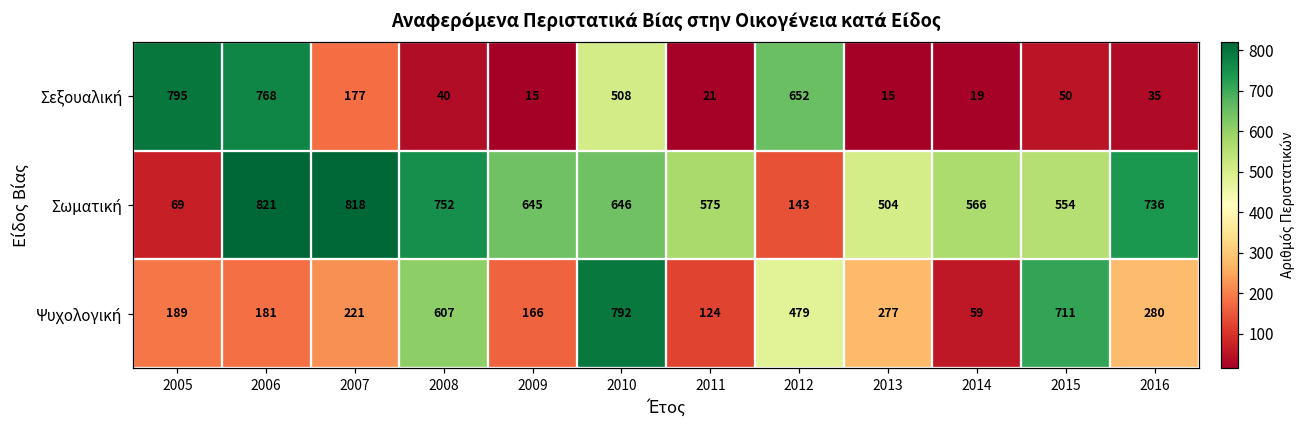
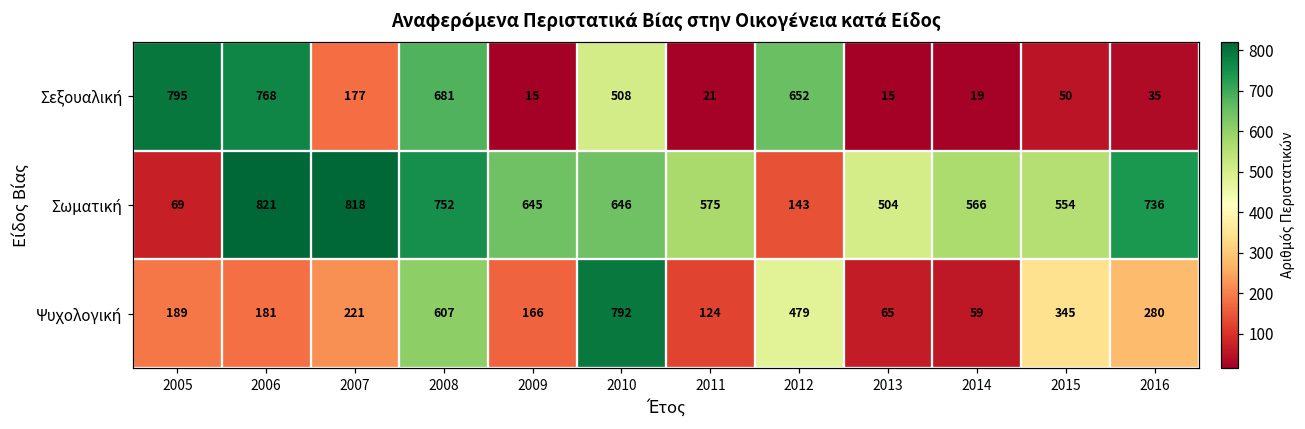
  {
    "Σεξουαλική": {
      "2005": 795,
      "2006": 768,
      "2007": 177,
-     "2008": 40,
+     "2008": 681,
      "2009": 15,
      "2010": 508,
      "2011": 21,
      "2012": 652,
      "2013": 15,
      "2014": 19,
      "2015": 50,
      "2016": 35
    },
    "Σωματική": {
      "2005": 69,
      "2006": 821,
      "2007": 818,
      "2008": 752,
      "2009": 645,
      "2010": 646,
      "2011": 575,
      "2012": 143,
      "2013": 504,
      "2014": 566,
      "2015": 554,
      "2016": 736
    },
    "Ψυχολογική": {
      "2005": 189,
      "2006": 181,
      "2007": 221,
      "2008": 607,
      "2009": 166,
      "2010": 792,
      "2011": 124,
      "2012": 479,
-     "2013": 277,
+     "2013": 65,
      "2014": 59,
-     "2015": 711,
+     "2015": 345,
      "2016": 280
    }
  }
